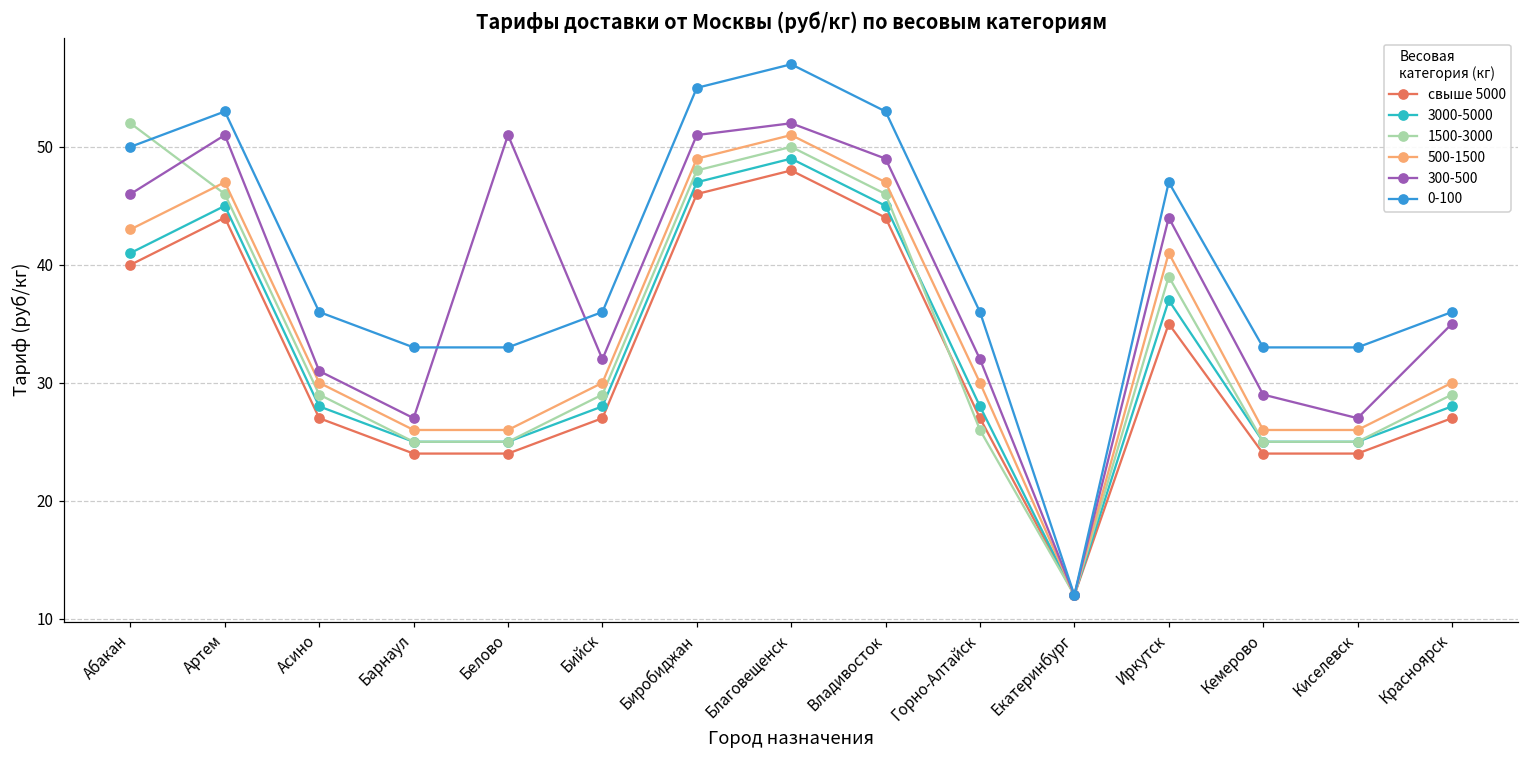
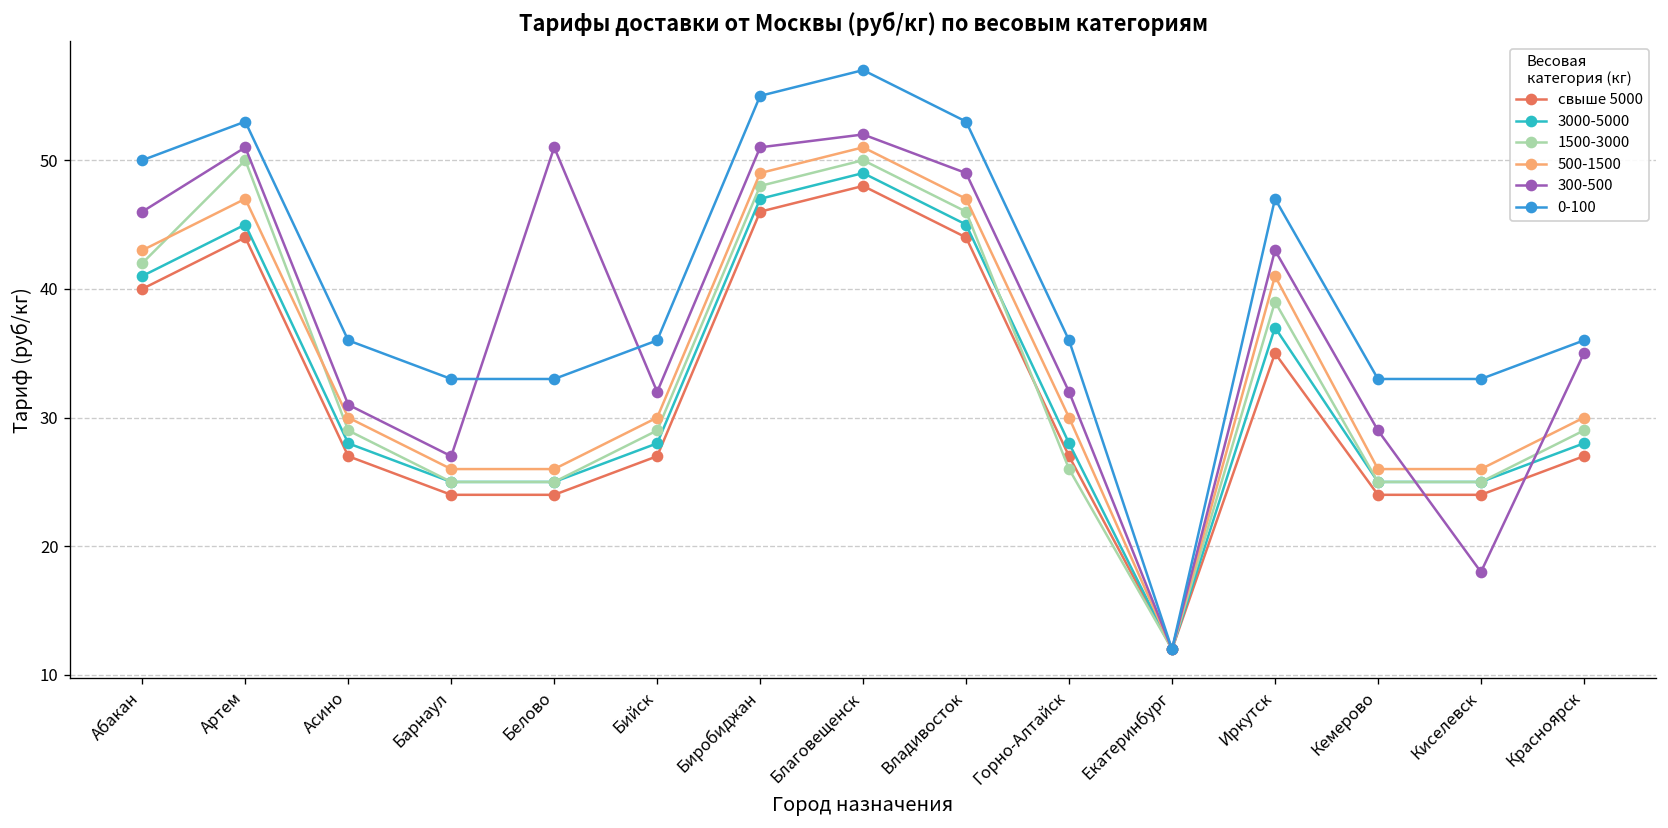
  {
    "1500-3000": {
-     "Абакан": 52,
-     "Артем": 46,
+     "Абакан": 42,
+     "Артем": 50,
      "Асино": 29,
      "Бийск": 29,
      "Биробиджан": 48,
      "Благовещенск": 50,
      "Владивосток": 46,
      "Горно-Алтайск": 26,
      "Иркутск": 39,
      "Красноярск": 29
    },
    "300-500": {
      "Абакан": 46,
      "Артем": 51,
      "Асино": 31,
      "Барнаул": 27,
      "Белово": 51,
      "Бийск": 32,
      "Биробиджан": 51,
      "Благовещенск": 52,
      "Владивосток": 49,
      "Горно-Алтайск": 32,
-     "Иркутск": 44,
+     "Иркутск": 43,
      "Кемерово": 29,
-     "Киселевск": 27,
+     "Киселевск": 18,
      "Красноярск": 35
    }
  }
